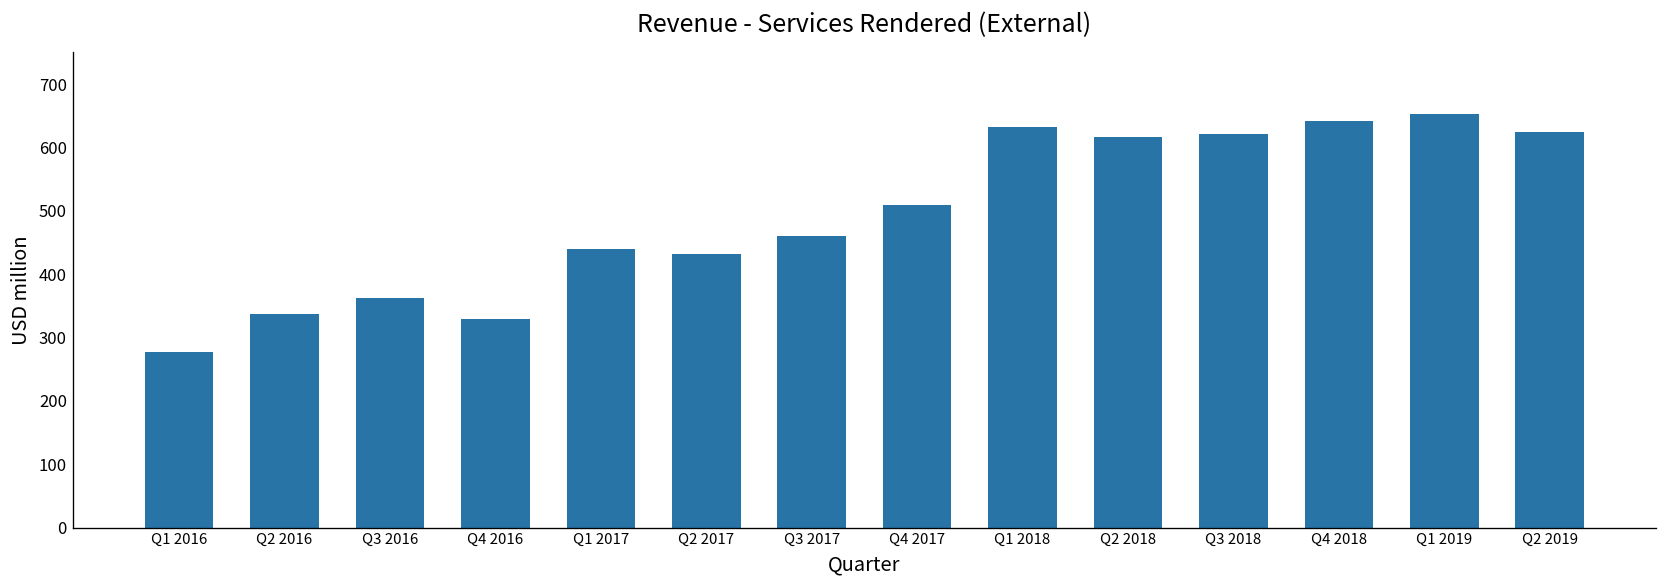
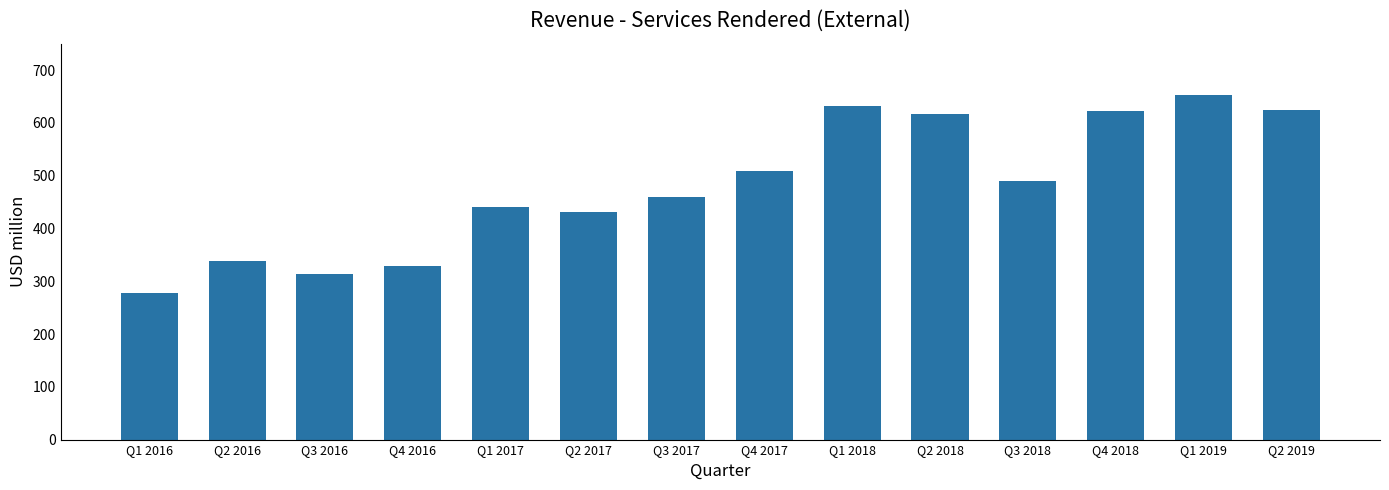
  {
    "Q1 2016": 280,
    "Q2 2016": 340,
-   "Q3 2016": 360,
+   "Q3 2016": 310,
    "Q4 2016": 330,
    "Q1 2017": 440,
    "Q2 2017": 430,
    "Q3 2017": 460,
    "Q4 2017": 510,
    "Q1 2018": 630,
    "Q2 2018": 620,
-   "Q3 2018": 620,
-   "Q4 2018": 640,
+   "Q3 2018": 490,
+   "Q4 2018": 620,
    "Q1 2019": 650,
    "Q2 2019": 620
  }
